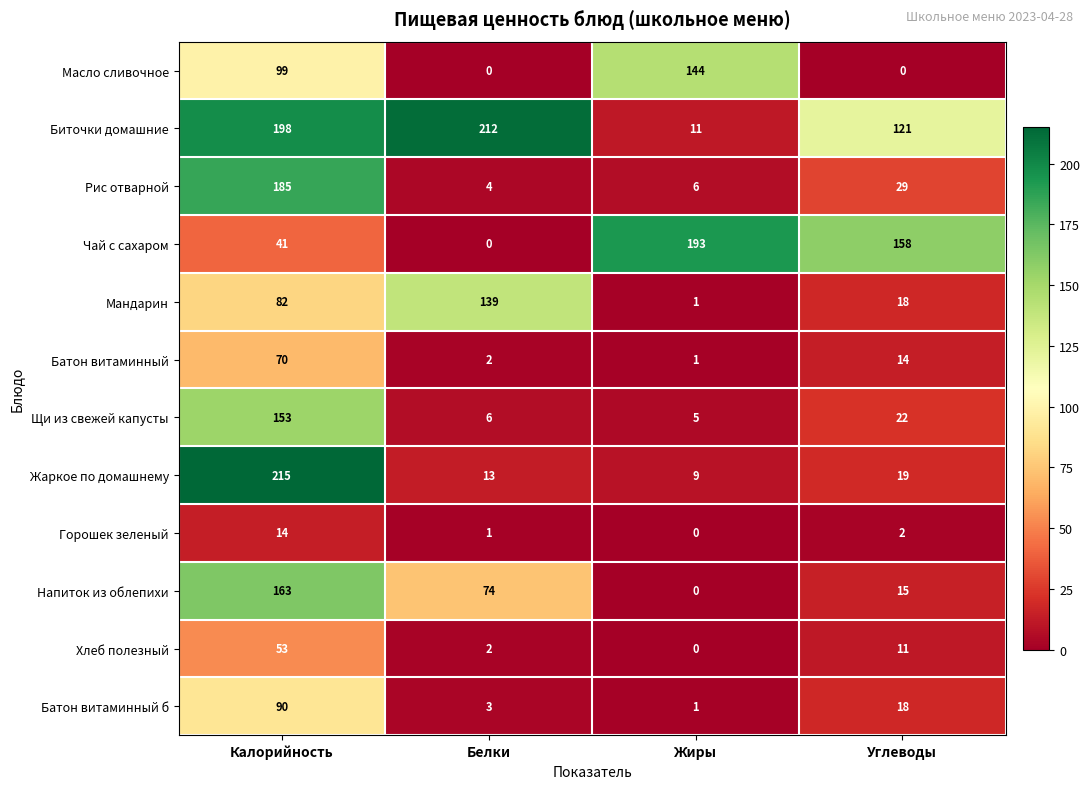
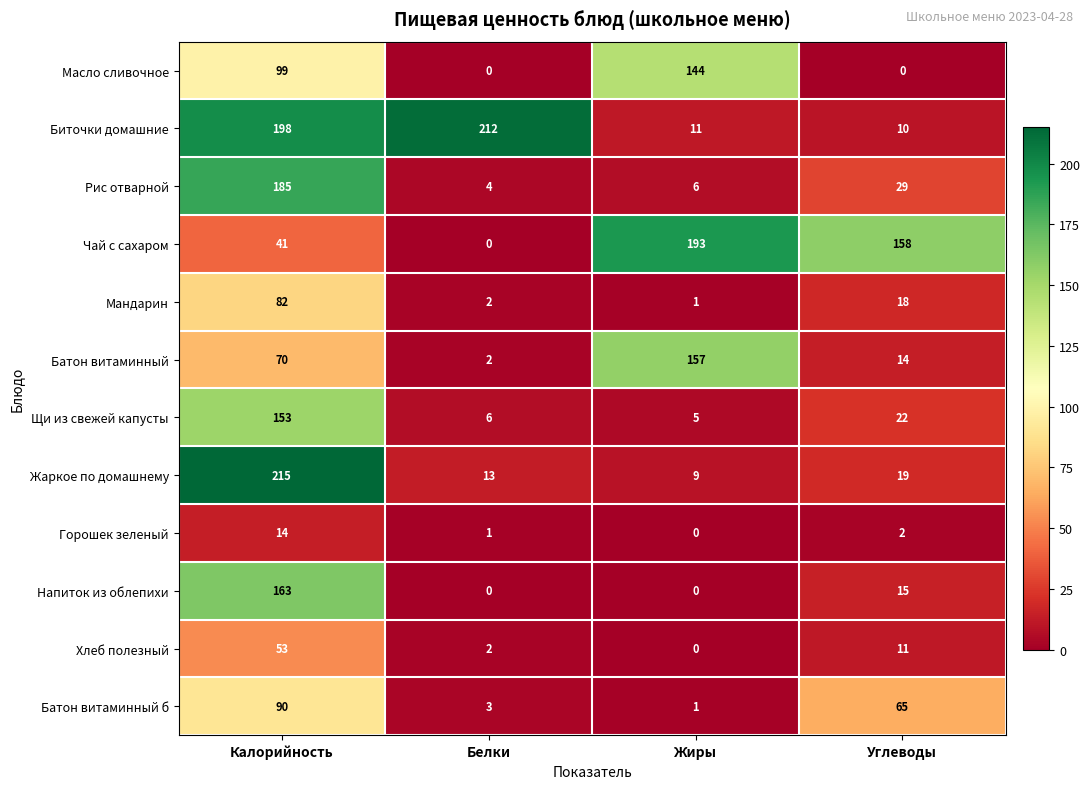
  {
    "Масло сливочное": {
      "Калорийность": 99,
      "Белки": 0,
      "Жиры": 144,
      "Углеводы": 0
    },
    "Биточки домашние": {
      "Калорийность": 198,
      "Белки": 212,
      "Жиры": 11,
-     "Углеводы": 121
+     "Углеводы": 10
    },
    "Рис отварной": {
      "Калорийность": 185,
      "Белки": 4,
      "Жиры": 6,
      "Углеводы": 29
    },
    "Чай с сахаром": {
      "Калорийность": 41,
      "Белки": 0,
      "Жиры": 193,
      "Углеводы": 158
    },
    "Мандарин": {
      "Калорийность": 82,
-     "Белки": 139,
+     "Белки": 2,
      "Жиры": 1,
      "Углеводы": 18
    },
    "Батон витаминный": {
      "Калорийность": 70,
      "Белки": 2,
-     "Жиры": 1,
+     "Жиры": 157,
      "Углеводы": 14
    },
    "Щи из свежей капусты": {
      "Калорийность": 153,
      "Белки": 6,
      "Жиры": 5,
      "Углеводы": 22
    },
    "Жаркое по домашнему": {
      "Калорийность": 215,
      "Белки": 13,
      "Жиры": 9,
      "Углеводы": 19
    },
    "Горошек зеленый": {
      "Калорийность": 14,
      "Белки": 1,
      "Жиры": 0,
      "Углеводы": 2
    },
    "Напиток из облепихи": {
      "Калорийность": 163,
-     "Белки": 74,
+     "Белки": 0,
      "Жиры": 0,
      "Углеводы": 15
    },
    "Хлеб полезный": {
      "Калорийность": 53,
      "Белки": 2,
      "Жиры": 0,
      "Углеводы": 11
    },
    "Батон витаминный б": {
      "Калорийность": 90,
      "Белки": 3,
      "Жиры": 1,
-     "Углеводы": 18
+     "Углеводы": 65
    }
  }
